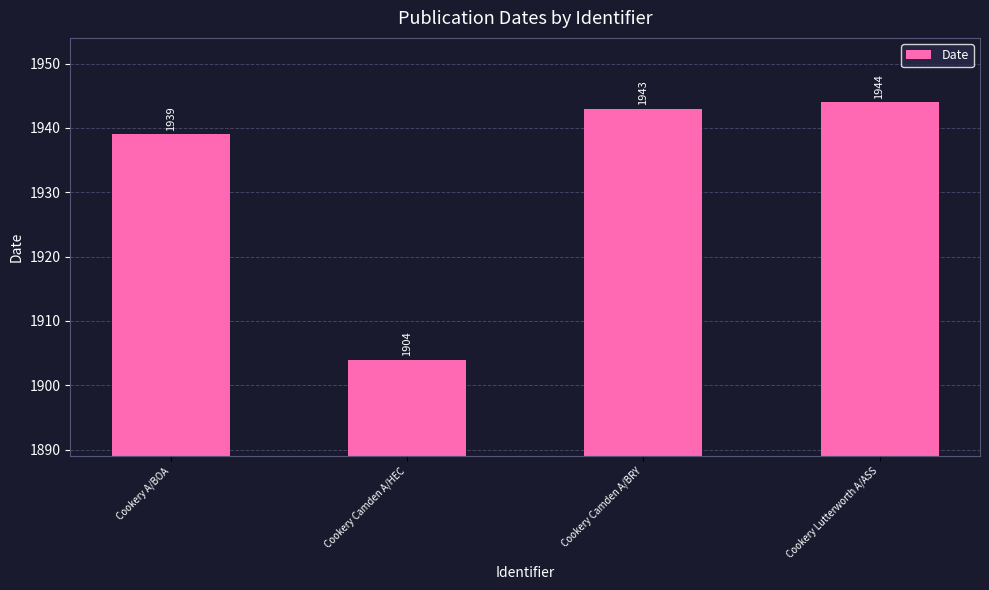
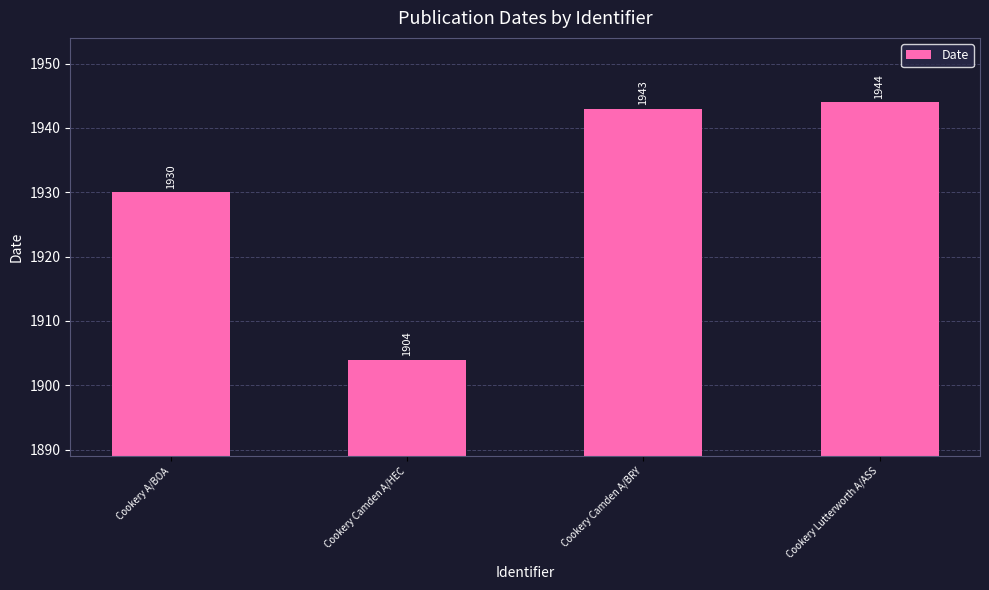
  {
-   "Cookery A/BOA": 1939,
+   "Cookery A/BOA": 1930,
    "Cookery Camden A/HEC": 1904,
    "Cookery Camden A/BRY": 1943,
    "Cookery Lutterworth A/ASS": 1944
  }
